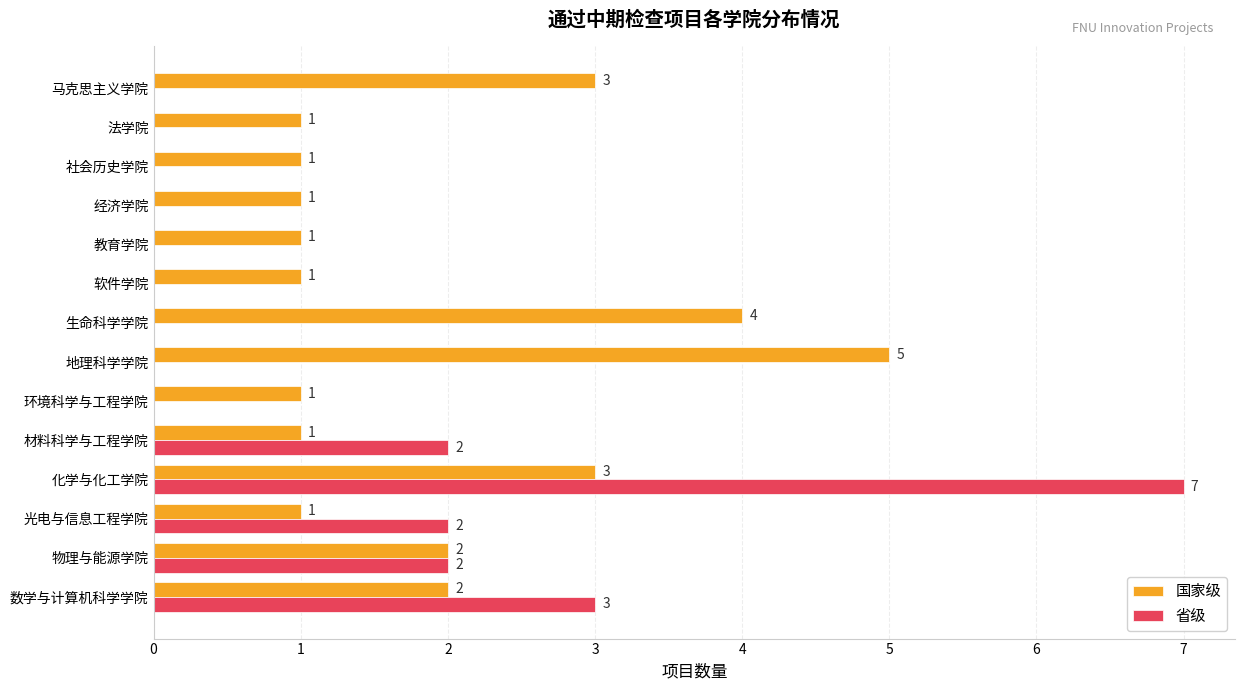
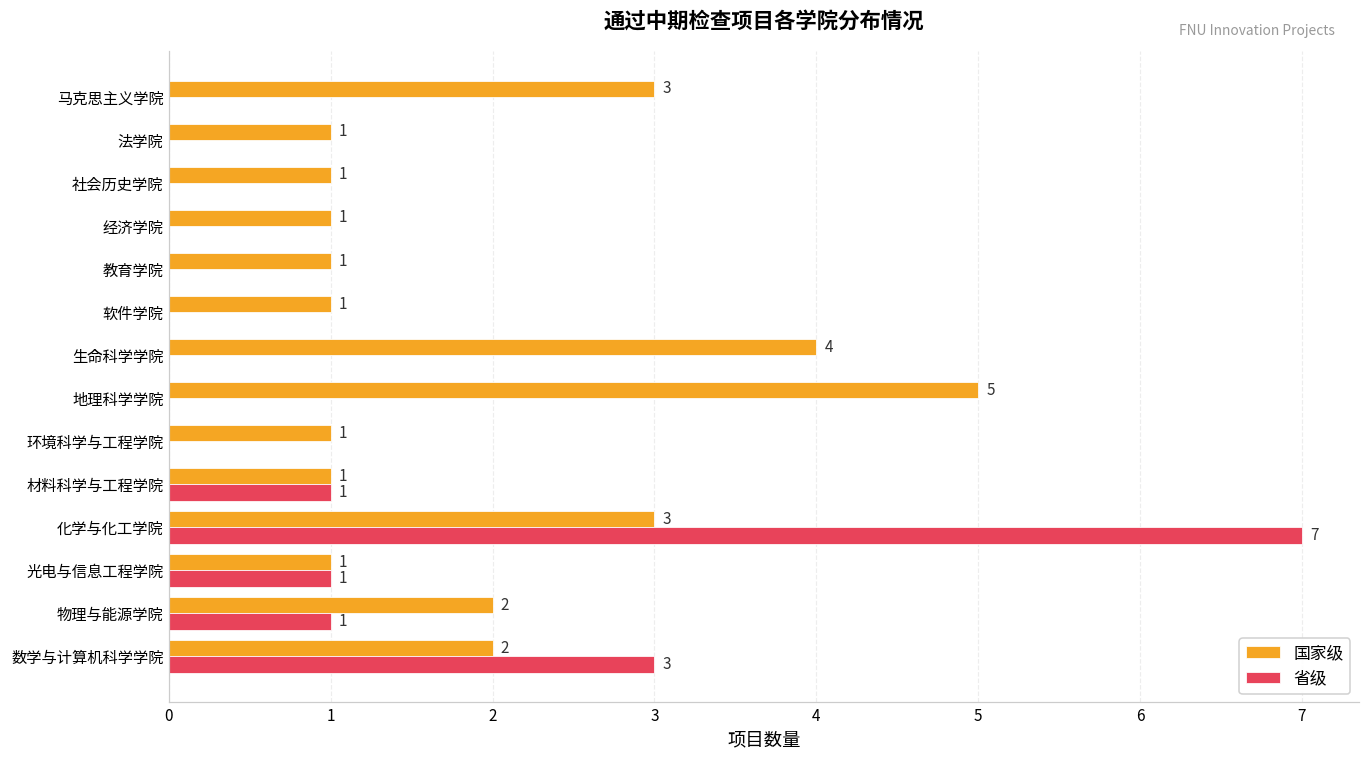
  {
    "国家级": {
      "马克思主义学院": 3,
      "法学院": 1,
      "社会历史学院": 1,
      "经济学院": 1,
      "教育学院": 1,
      "软件学院": 1,
      "生命科学学院": 4,
      "地理科学学院": 5,
      "环境科学与工程学院": 1,
      "材料科学与工程学院": 1,
      "化学与化工学院": 3,
      "光电与信息工程学院": 1,
      "物理与能源学院": 2,
      "数学与计算机科学学院": 2
    },
    "省级": {
-     "材料科学与工程学院": 2,
+     "材料科学与工程学院": 1,
      "化学与化工学院": 7,
-     "光电与信息工程学院": 2,
-     "物理与能源学院": 2,
+     "光电与信息工程学院": 1,
+     "物理与能源学院": 1,
      "数学与计算机科学学院": 3
    }
  }
